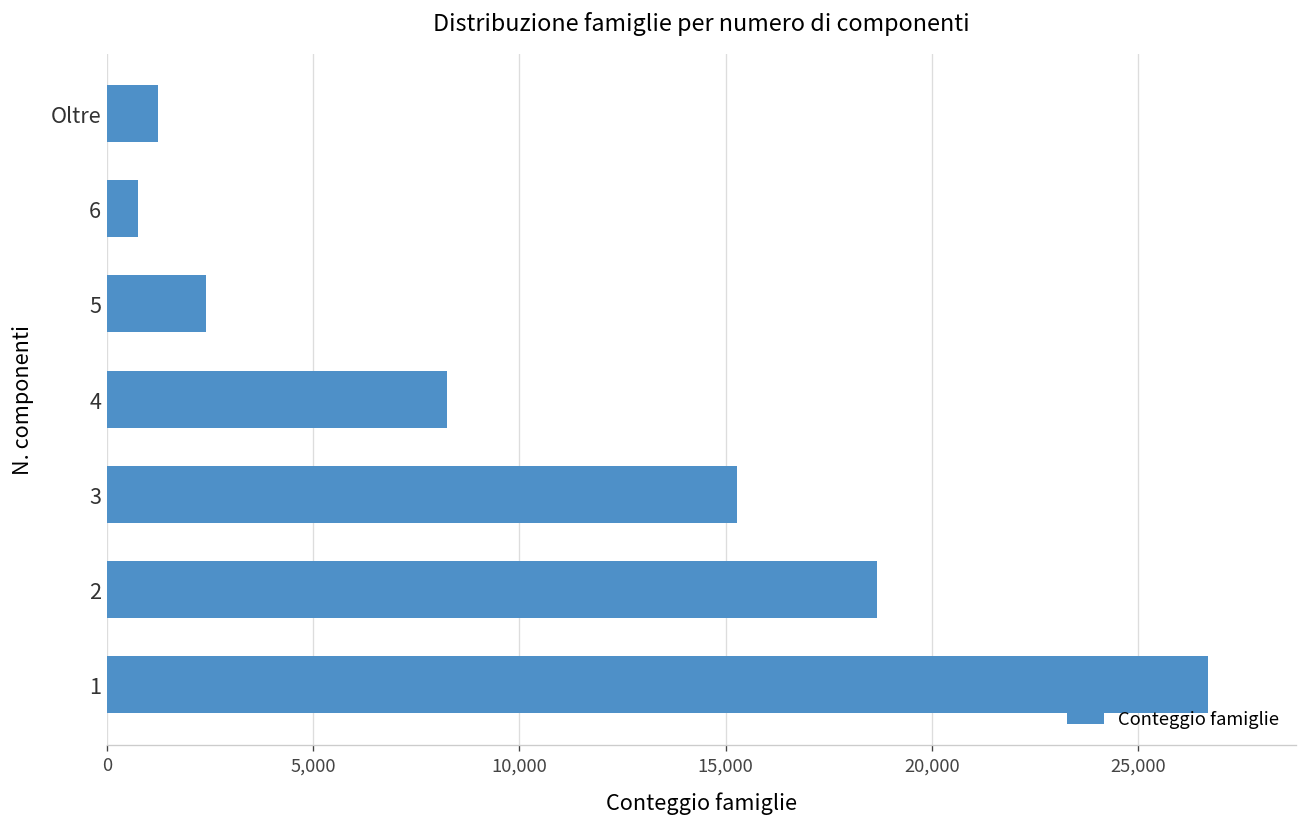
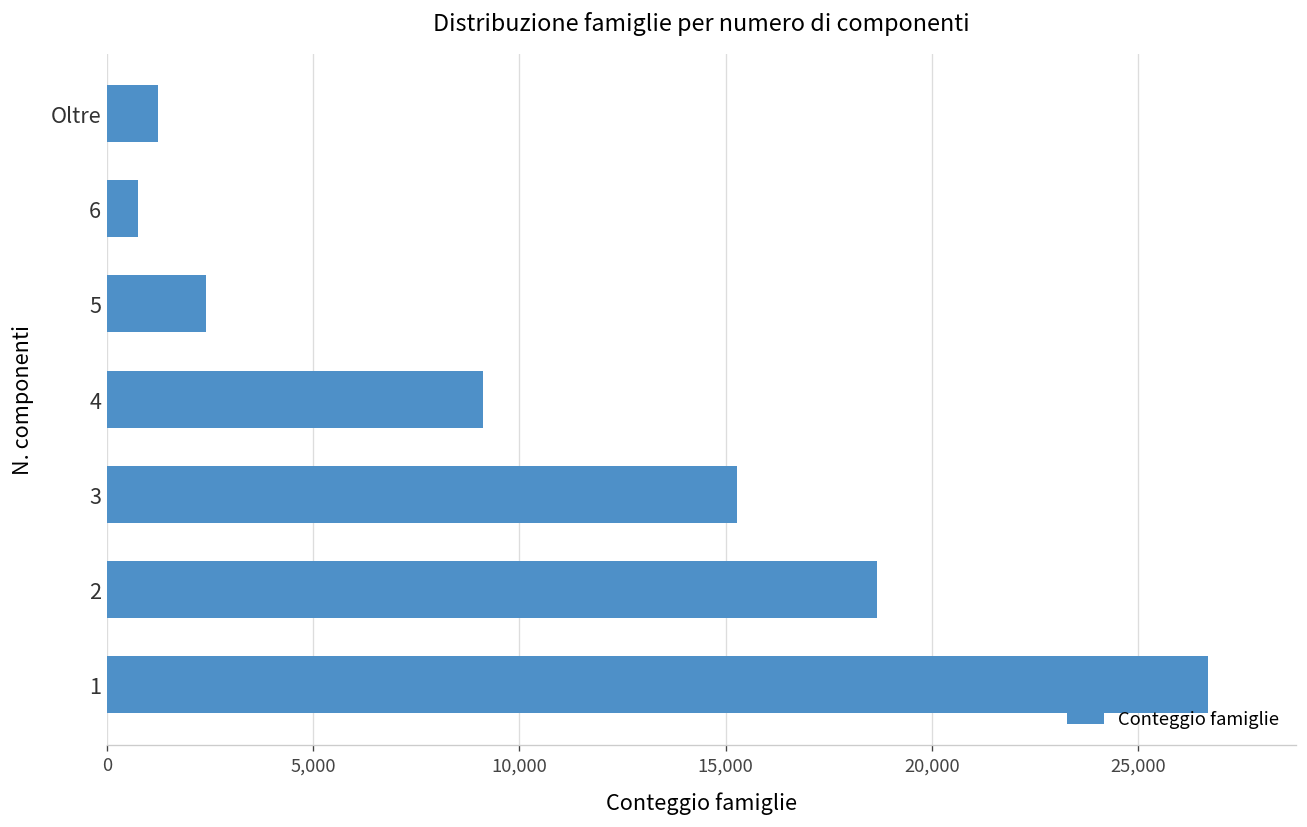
  {
    "Oltre": "1,200",
    "6": "800",
    "5": "2,400",
-   "4": "8,200",
+   "4": "9,100",
    "3": "15,300",
    "2": "18,700",
    "1": "26,700"
  }
